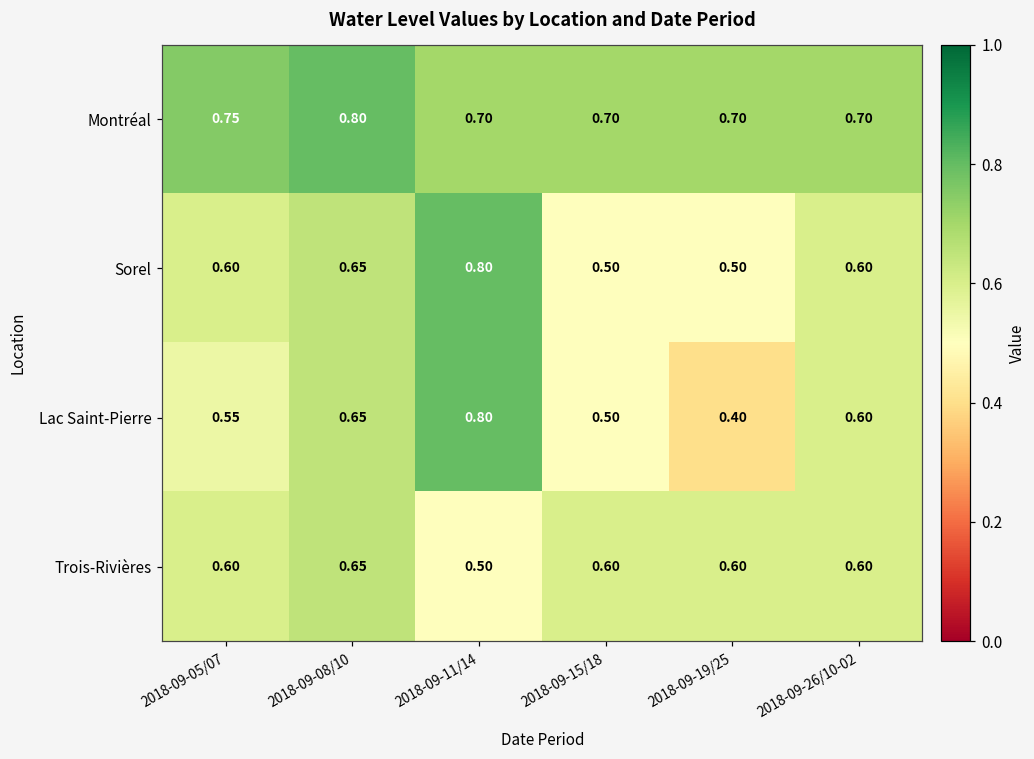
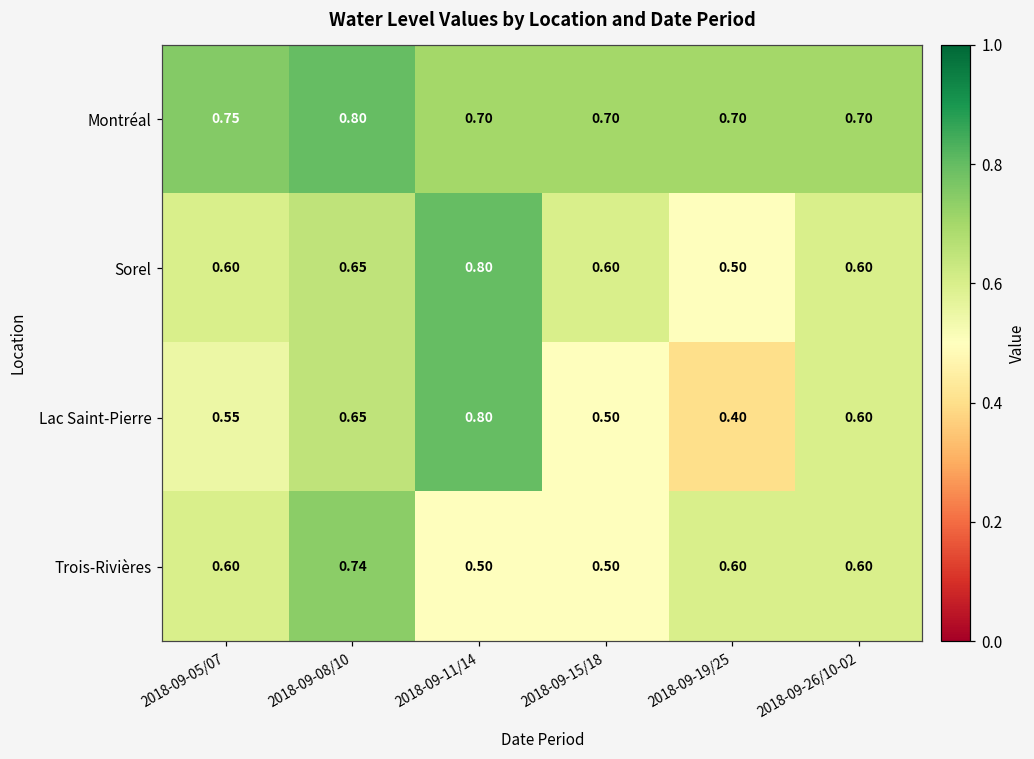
  {
    "Montréal": {
      "2018-09-05/07": 0.75,
      "2018-09-08/10": 0.80,
      "2018-09-11/14": 0.70,
      "2018-09-15/18": 0.70,
      "2018-09-19/25": 0.70,
      "2018-09-26/10-02": 0.70
    },
    "Sorel": {
      "2018-09-05/07": 0.60,
      "2018-09-08/10": 0.65,
      "2018-09-11/14": 0.80,
-     "2018-09-15/18": 0.50,
+     "2018-09-15/18": 0.60,
      "2018-09-19/25": 0.50,
      "2018-09-26/10-02": 0.60
    },
    "Lac Saint-Pierre": {
      "2018-09-05/07": 0.55,
      "2018-09-08/10": 0.65,
      "2018-09-11/14": 0.80,
      "2018-09-15/18": 0.50,
      "2018-09-19/25": 0.40,
      "2018-09-26/10-02": 0.60
    },
    "Trois-Rivières": {
      "2018-09-05/07": 0.60,
-     "2018-09-08/10": 0.65,
+     "2018-09-08/10": 0.74,
      "2018-09-11/14": 0.50,
-     "2018-09-15/18": 0.60,
+     "2018-09-15/18": 0.50,
      "2018-09-19/25": 0.60,
      "2018-09-26/10-02": 0.60
    }
  }
